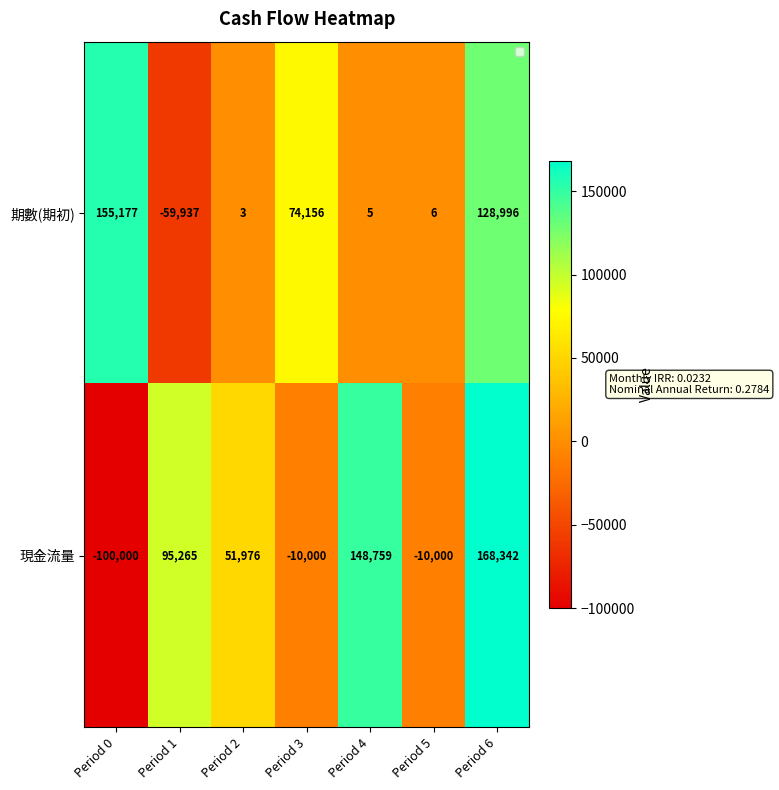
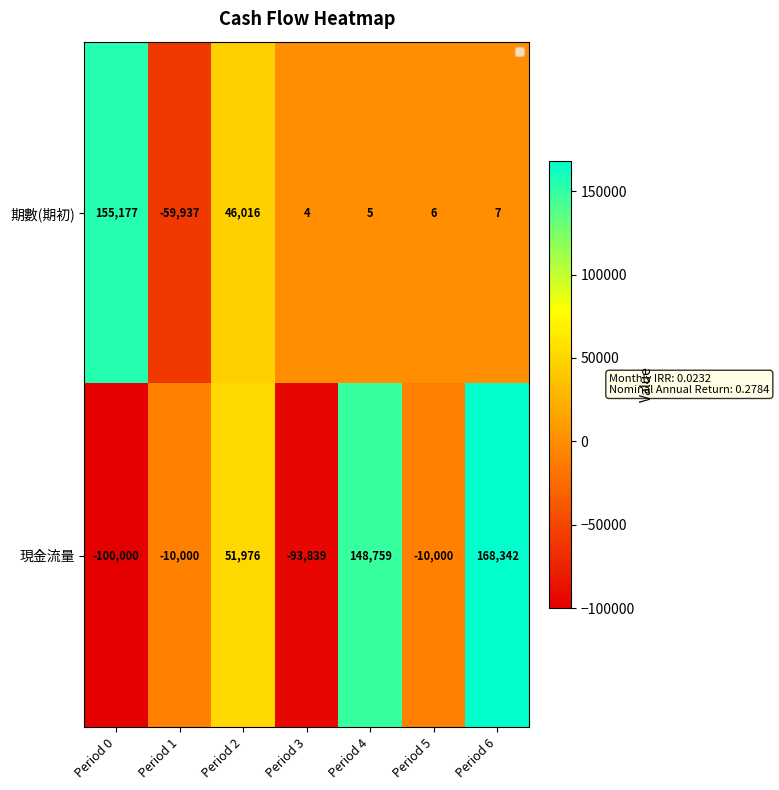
  {
    "期數(期初)": {
      "Period 0": "155,177",
      "Period 1": "-59,937",
-     "Period 2": "3",
-     "Period 3": "74,156",
+     "Period 2": "46,016",
+     "Period 3": "4",
      "Period 4": "5",
      "Period 5": "6",
-     "Period 6": "128,996"
+     "Period 6": "7"
    },
    "現金流量": {
      "Period 0": "-100,000",
-     "Period 1": "95,265",
+     "Period 1": "-10,000",
      "Period 2": "51,976",
-     "Period 3": "-10,000",
+     "Period 3": "-93,839",
      "Period 4": "148,759",
      "Period 5": "-10,000",
      "Period 6": "168,342"
    }
  }
